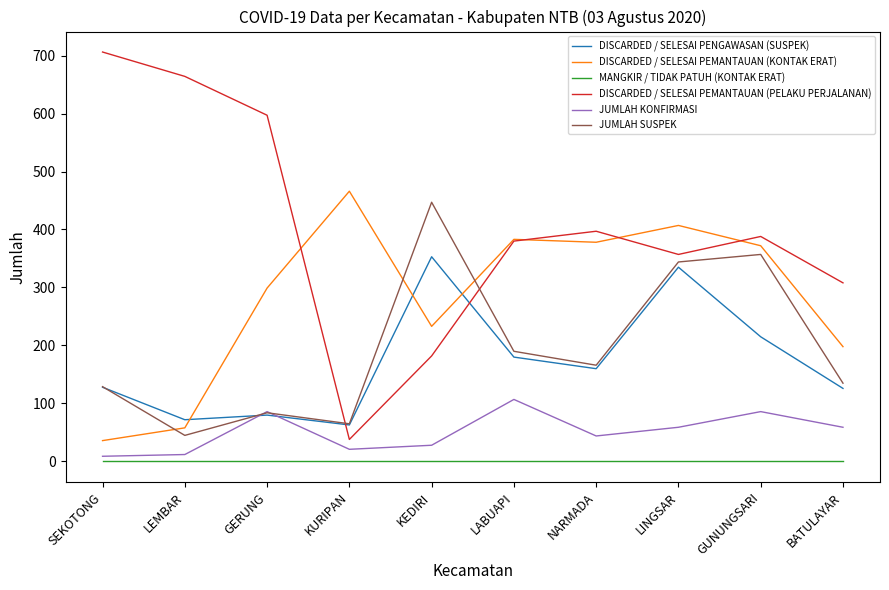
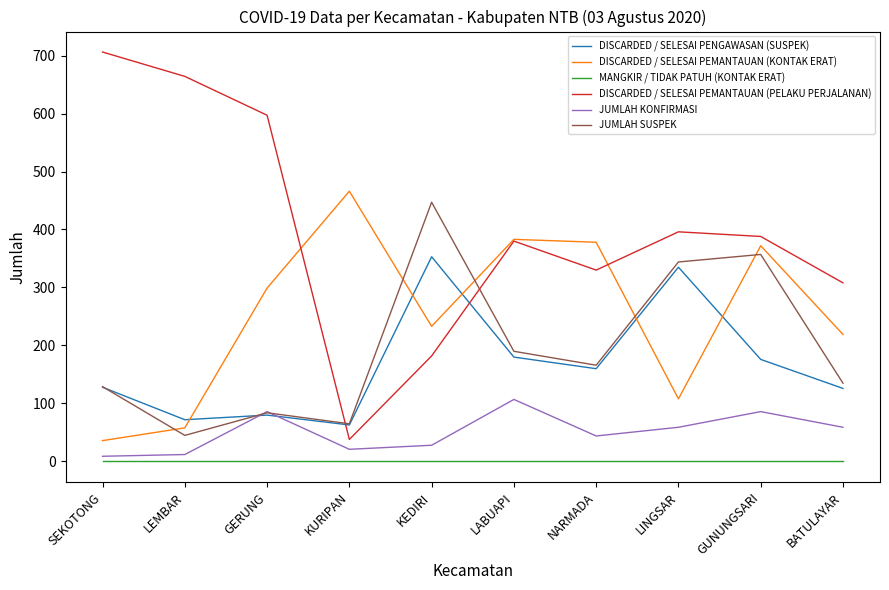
  {
    "DISCARDED / SELESAI PENGAWASAN (SUSPEK)": {
      "LEMBAR": 70,
      "KEDIRI": 350,
      "LABUAPI": 180,
      "NARMADA": 160,
      "LINGSAR": 340,
-     "GUNUNGSARI": 220,
+     "GUNUNGSARI": 180,
      "BATULAYAR": 130
    },
    "DISCARDED / SELESAI PEMANTAUAN (KONTAK ERAT)": {
      "SEKOTONG": 40,
      "LEMBAR": 60,
      "GERUNG": 300,
      "KURIPAN": 470,
      "KEDIRI": 230,
      "NARMADA": 380,
-     "LINGSAR": 410,
+     "LINGSAR": 110,
      "GUNUNGSARI": 370,
-     "BATULAYAR": 200
+     "BATULAYAR": 220
    },
    "MANGKIR / TIDAK PATUH (KONTAK ERAT)": {
      "SEKOTONG": 0,
      "LEMBAR": 0,
      "GERUNG": 0,
      "KURIPAN": 0,
      "KEDIRI": 0,
      "LABUAPI": 0,
      "NARMADA": 0,
      "LINGSAR": 0,
      "GUNUNGSARI": 0,
      "BATULAYAR": 0
    },
    "DISCARDED / SELESAI PEMANTAUAN (PELAKU PERJALANAN)": {
      "SEKOTONG": 710,
      "LEMBAR": 660,
      "GERUNG": 600,
      "KURIPAN": 40,
      "KEDIRI": 180,
-     "NARMADA": 400,
-     "LINGSAR": 360,
+     "NARMADA": 330,
+     "LINGSAR": 400,
      "GUNUNGSARI": 390,
      "BATULAYAR": 310
    },
    "JUMLAH KONFIRMASI": {
      "SEKOTONG": 10,
      "LEMBAR": 10,
      "KURIPAN": 20,
      "KEDIRI": 30,
      "LABUAPI": 110,
      "NARMADA": 40,
      "LINGSAR": 60,
      "GUNUNGSARI": 90,
      "BATULAYAR": 60
    },
    "JUMLAH SUSPEK": {
      "LEMBAR": 50,
      "KEDIRI": 450,
      "LABUAPI": 190,
      "NARMADA": 170,
      "LINGSAR": 340,
      "GUNUNGSARI": 360,
      "BATULAYAR": 140
    }
  }
